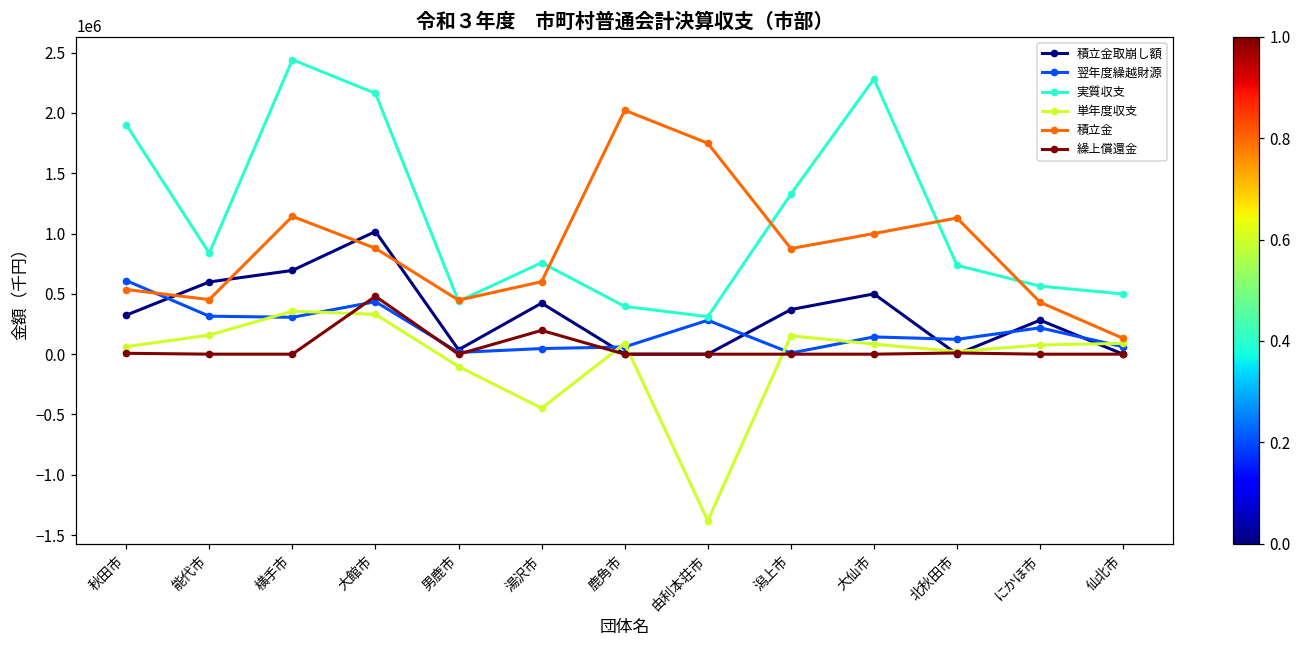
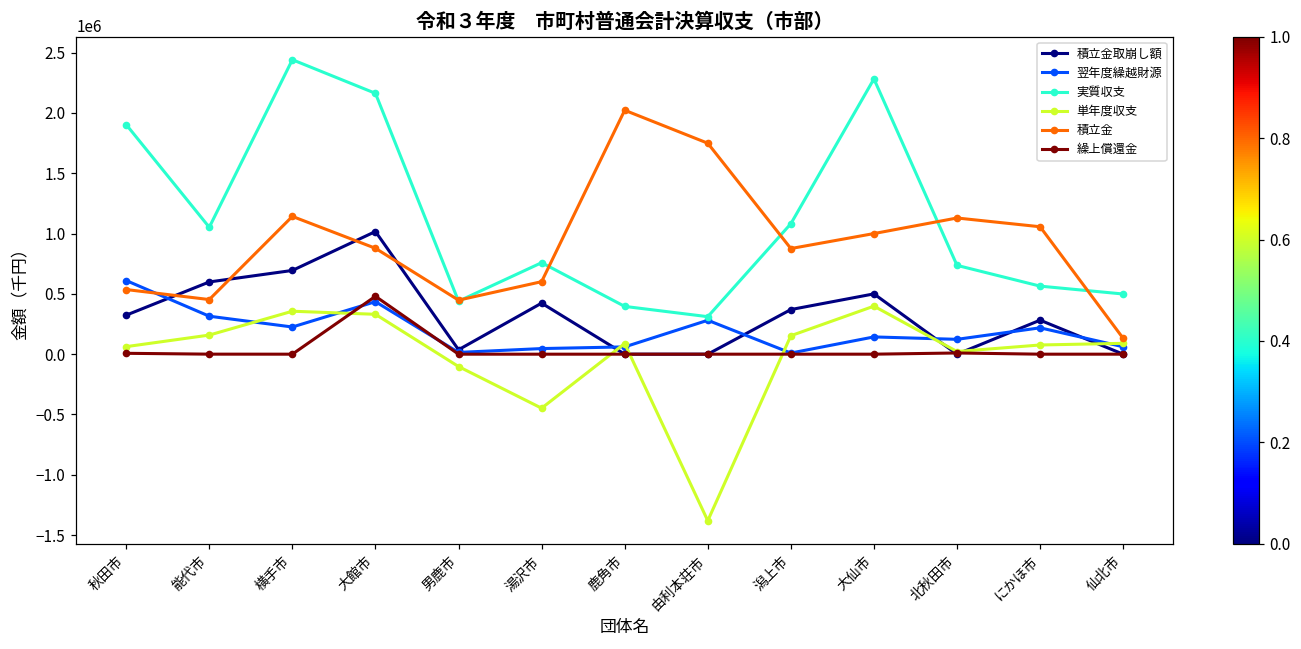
  {
    "積立金取崩し額": {
      "秋田市": 320000,
      "能代市": 600000,
      "横手市": 690000,
      "大館市": 1020000,
      "湯沢市": 420000,
      "潟上市": 370000,
      "大仙市": 500000,
      "にかほ市": 280000
    },
    "翌年度繰越財源": {
      "秋田市": 610000,
      "能代市": 310000,
-     "横手市": 310000,
+     "横手市": 230000,
      "大館市": 440000,
      "湯沢市": 50000,
      "鹿角市": 60000,
      "由利本荘市": 280000,
      "大仙市": 140000,
      "北秋田市": 120000,
      "にかほ市": 220000,
      "仙北市": 60000
    },
    "実質収支": {
      "秋田市": 1900000,
-     "能代市": 840000,
+     "能代市": 1050000,
      "横手市": 2440000,
      "大館市": 2160000,
      "湯沢市": 760000,
      "鹿角市": 400000,
      "由利本荘市": 310000,
-     "潟上市": 1330000,
+     "潟上市": 1080000,
      "大仙市": 2280000,
      "北秋田市": 740000,
      "にかほ市": 560000,
      "仙北市": 500000
    },
    "単年度収支": {
      "秋田市": 60000,
      "能代市": 160000,
      "横手市": 360000,
      "大館市": 330000,
      "男鹿市": -100000,
      "湯沢市": -450000,
      "鹿角市": 90000,
      "由利本荘市": -1380000,
      "潟上市": 150000,
-     "大仙市": 80000,
+     "大仙市": 400000,
      "にかほ市": 80000,
      "仙北市": 90000
    },
    "積立金": {
      "秋田市": 540000,
      "能代市": 450000,
      "横手市": 1140000,
      "大館市": 880000,
      "湯沢市": 600000,
      "鹿角市": 2020000,
      "由利本荘市": 1750000,
      "潟上市": 880000,
      "大仙市": 1000000,
      "北秋田市": 1130000,
-     "にかほ市": 430000,
+     "にかほ市": 1060000,
      "仙北市": 130000
    },
    "繰上償還金": {
      "秋田市": 10000,
      "能代市": 0,
      "横手市": 0,
      "大館市": 480000,
-     "湯沢市": 200000,
+     "湯沢市": 0,
      "大仙市": 0,
      "にかほ市": 0
    }
  }
